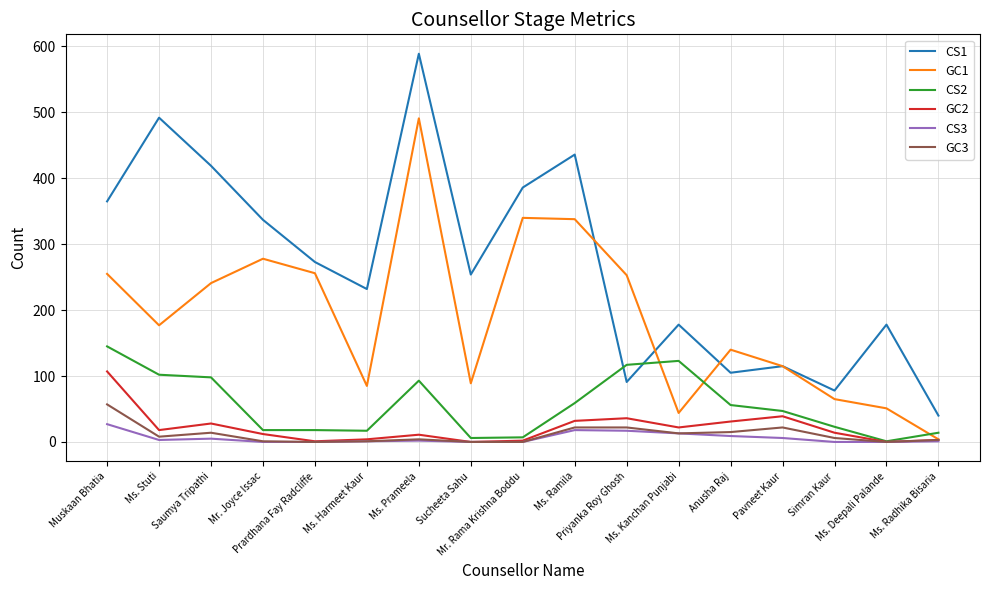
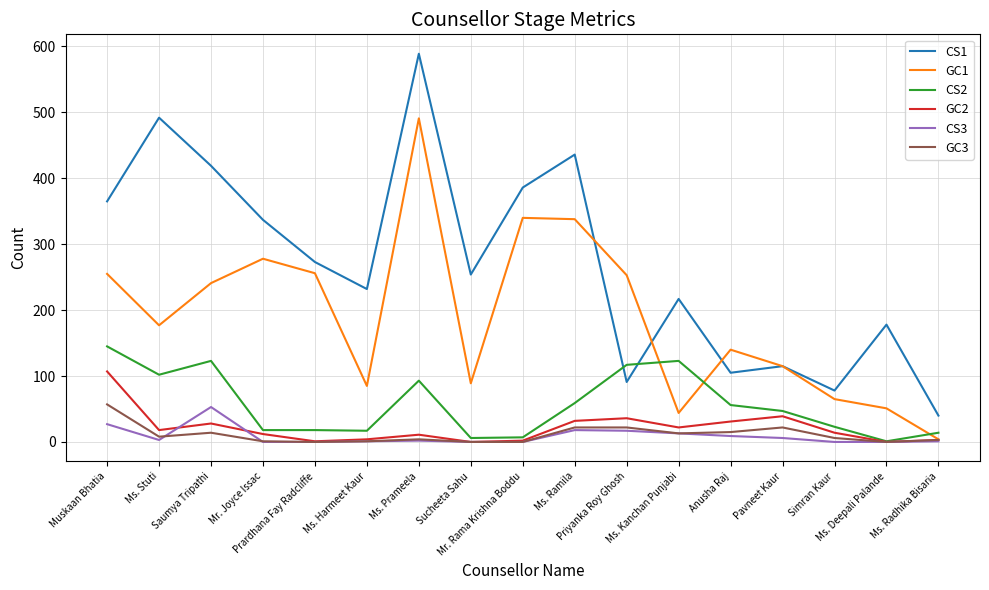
  {
    "CS1": {
      "Muskaan Bhatia": 370,
      "Ms. Stuti": 490,
      "Saumya Tripathi": 420,
      "Mr. Joyce Issac": 340,
      "Prardhana Fay Radcliffe": 270,
      "Ms. Harmeet Kaur": 230,
      "Ms. Prameela": 590,
      "Sucheeta Sahu": 250,
      "Mr. Rama Krishna Boddu": 390,
      "Ms. Ramila": 440,
      "Priyanka Roy Ghosh": 90,
-     "Ms. Kanchan Punjabi": 180,
+     "Ms. Kanchan Punjabi": 220,
      "Anusha Raj": 110,
      "Simran Kaur": 80,
      "Ms. Deepali Palande": 180,
      "Ms. Radhika Bisaria": 40
    },
    "GC1": {
      "Muskaan Bhatia": 260,
      "Ms. Stuti": 180,
      "Saumya Tripathi": 240,
      "Mr. Joyce Issac": 280,
      "Prardhana Fay Radcliffe": 260,
      "Ms. Harmeet Kaur": 90,
      "Ms. Prameela": 490,
      "Sucheeta Sahu": 90,
      "Mr. Rama Krishna Boddu": 340,
      "Ms. Ramila": 340,
      "Priyanka Roy Ghosh": 250,
      "Ms. Kanchan Punjabi": 40,
      "Anusha Raj": 140,
      "Simran Kaur": 70,
      "Ms. Deepali Palande": 50
    },
    "CS2": {
      "Muskaan Bhatia": 150,
      "Ms. Stuti": 100,
-     "Saumya Tripathi": 100,
+     "Saumya Tripathi": 120,
      "Mr. Joyce Issac": 20,
      "Prardhana Fay Radcliffe": 20,
      "Ms. Harmeet Kaur": 20,
      "Ms. Prameela": 90,
      "Sucheeta Sahu": 10,
      "Mr. Rama Krishna Boddu": 10,
      "Ms. Ramila": 60,
      "Priyanka Roy Ghosh": 120,
      "Ms. Kanchan Punjabi": 120,
      "Anusha Raj": 60,
      "Pavneet Kaur": 50,
      "Simran Kaur": 20,
      "Ms. Radhika Bisaria": 10
    },
    "GC2": {
      "Muskaan Bhatia": 110,
      "Ms. Stuti": 20,
      "Saumya Tripathi": 30,
      "Mr. Joyce Issac": 10,
      "Ms. Prameela": 10,
      "Ms. Ramila": 30,
      "Priyanka Roy Ghosh": 40,
      "Ms. Kanchan Punjabi": 20,
      "Anusha Raj": 30,
      "Pavneet Kaur": 40,
      "Simran Kaur": 10
    },
    "CS3": {
      "Muskaan Bhatia": 30,
      "Ms. Stuti": 0,
-     "Saumya Tripathi": 10,
+     "Saumya Tripathi": 50,
      "Ms. Ramila": 20,
      "Priyanka Roy Ghosh": 20,
      "Anusha Raj": 10,
      "Pavneet Kaur": 10,
      "Simran Kaur": 0
    },
    "GC3": {
      "Muskaan Bhatia": 60,
      "Ms. Stuti": 10,
      "Saumya Tripathi": 10,
      "Ms. Ramila": 20,
      "Priyanka Roy Ghosh": 20,
      "Anusha Raj": 20,
      "Pavneet Kaur": 20,
      "Simran Kaur": 10
    }
  }
